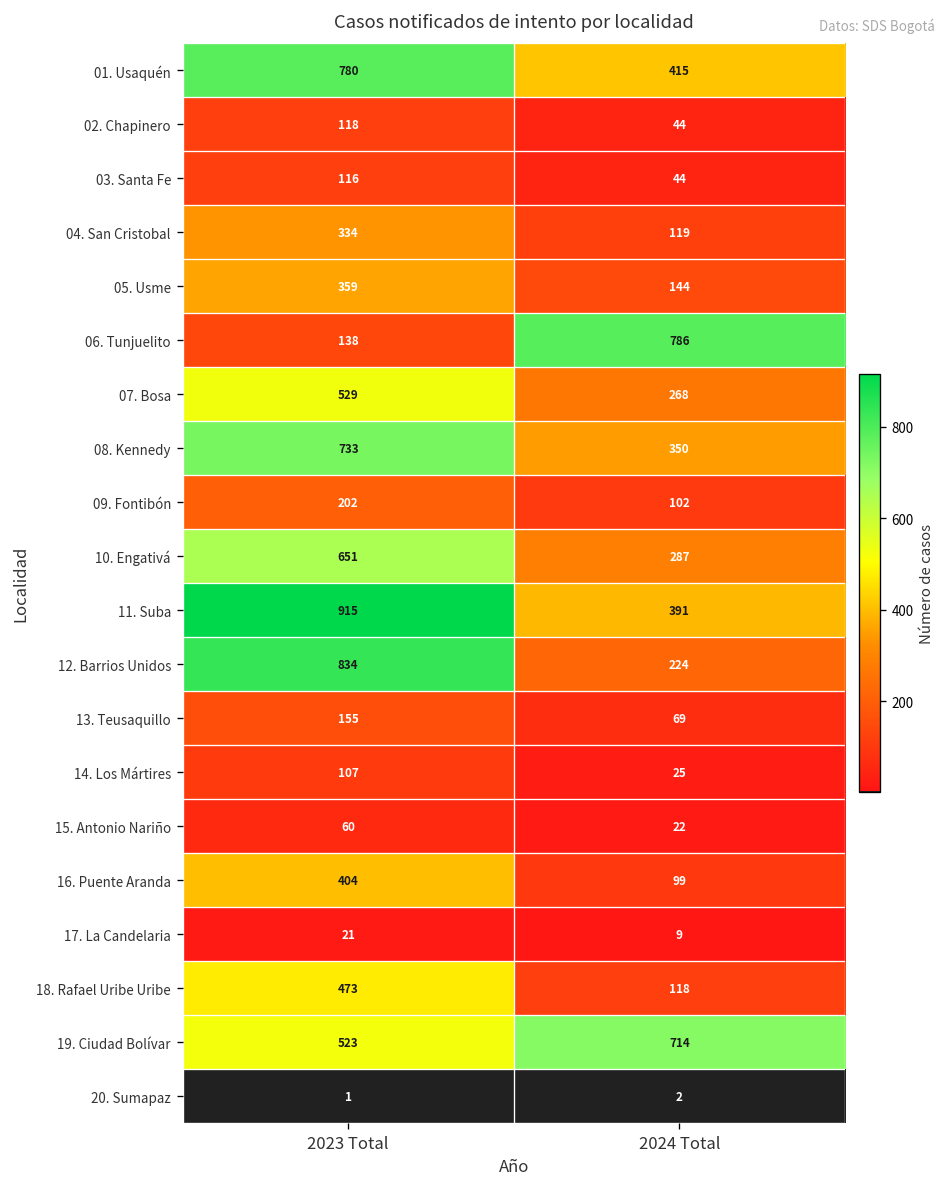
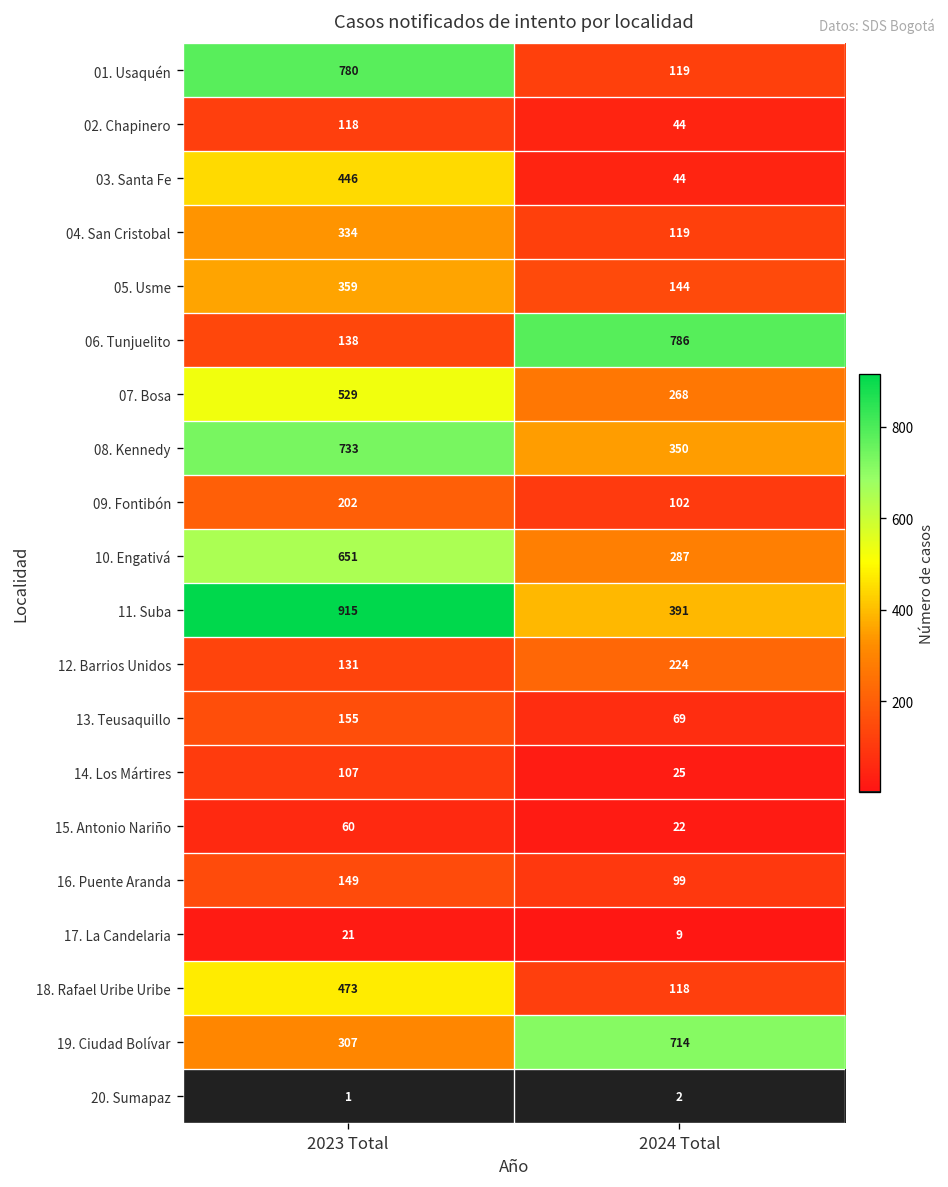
  {
    "01. Usaquén": {
      "2023 Total": 780,
-     "2024 Total": 415
+     "2024 Total": 119
    },
    "02. Chapinero": {
      "2023 Total": 118,
      "2024 Total": 44
    },
    "03. Santa Fe": {
-     "2023 Total": 116,
+     "2023 Total": 446,
      "2024 Total": 44
    },
    "04. San Cristobal": {
      "2023 Total": 334,
      "2024 Total": 119
    },
    "05. Usme": {
      "2023 Total": 359,
      "2024 Total": 144
    },
    "06. Tunjuelito": {
      "2023 Total": 138,
      "2024 Total": 786
    },
    "07. Bosa": {
      "2023 Total": 529,
      "2024 Total": 268
    },
    "08. Kennedy": {
      "2023 Total": 733,
      "2024 Total": 350
    },
    "09. Fontibón": {
      "2023 Total": 202,
      "2024 Total": 102
    },
    "10. Engativá": {
      "2023 Total": 651,
      "2024 Total": 287
    },
    "11. Suba": {
      "2023 Total": 915,
      "2024 Total": 391
    },
    "12. Barrios Unidos": {
-     "2023 Total": 834,
+     "2023 Total": 131,
      "2024 Total": 224
    },
    "13. Teusaquillo": {
      "2023 Total": 155,
      "2024 Total": 69
    },
    "14. Los Mártires": {
      "2023 Total": 107,
      "2024 Total": 25
    },
    "15. Antonio Nariño": {
      "2023 Total": 60,
      "2024 Total": 22
    },
    "16. Puente Aranda": {
-     "2023 Total": 404,
+     "2023 Total": 149,
      "2024 Total": 99
    },
    "17. La Candelaria": {
      "2023 Total": 21,
      "2024 Total": 9
    },
    "18. Rafael Uribe Uribe": {
      "2023 Total": 473,
      "2024 Total": 118
    },
    "19. Ciudad Bolívar": {
-     "2023 Total": 523,
+     "2023 Total": 307,
      "2024 Total": 714
    },
    "20. Sumapaz": {
      "2023 Total": 1,
      "2024 Total": 2
    }
  }
